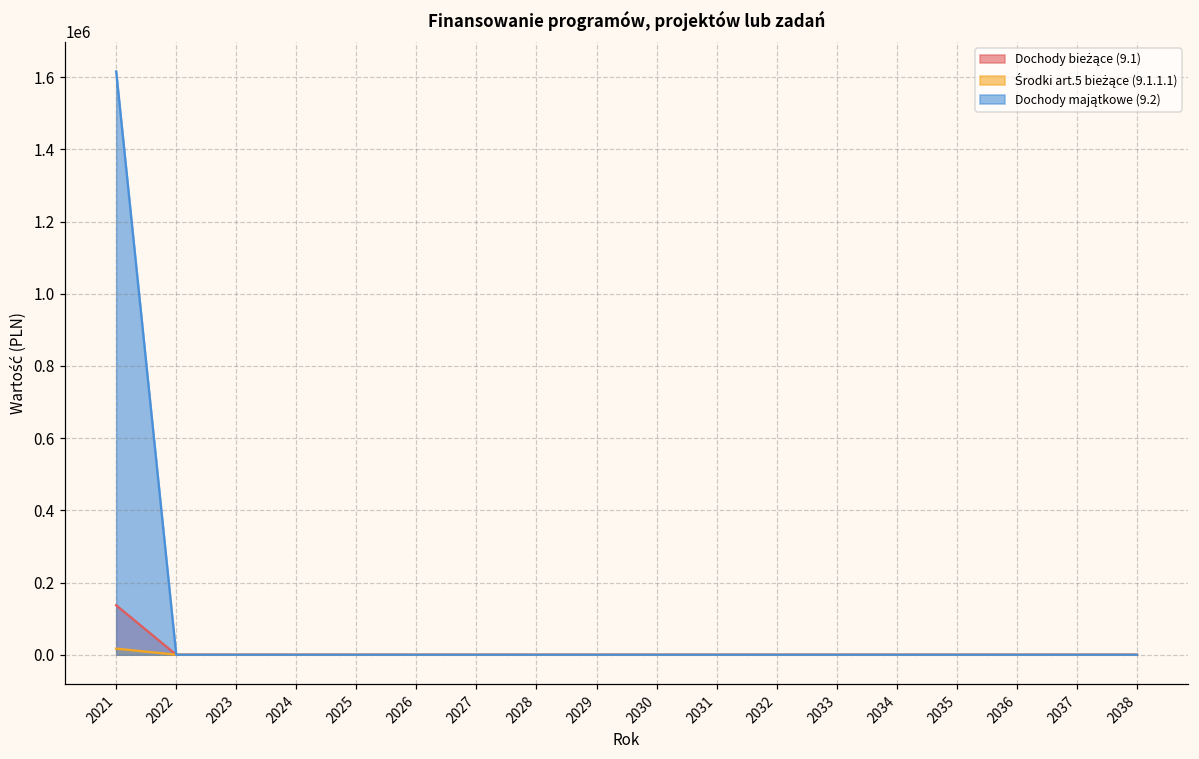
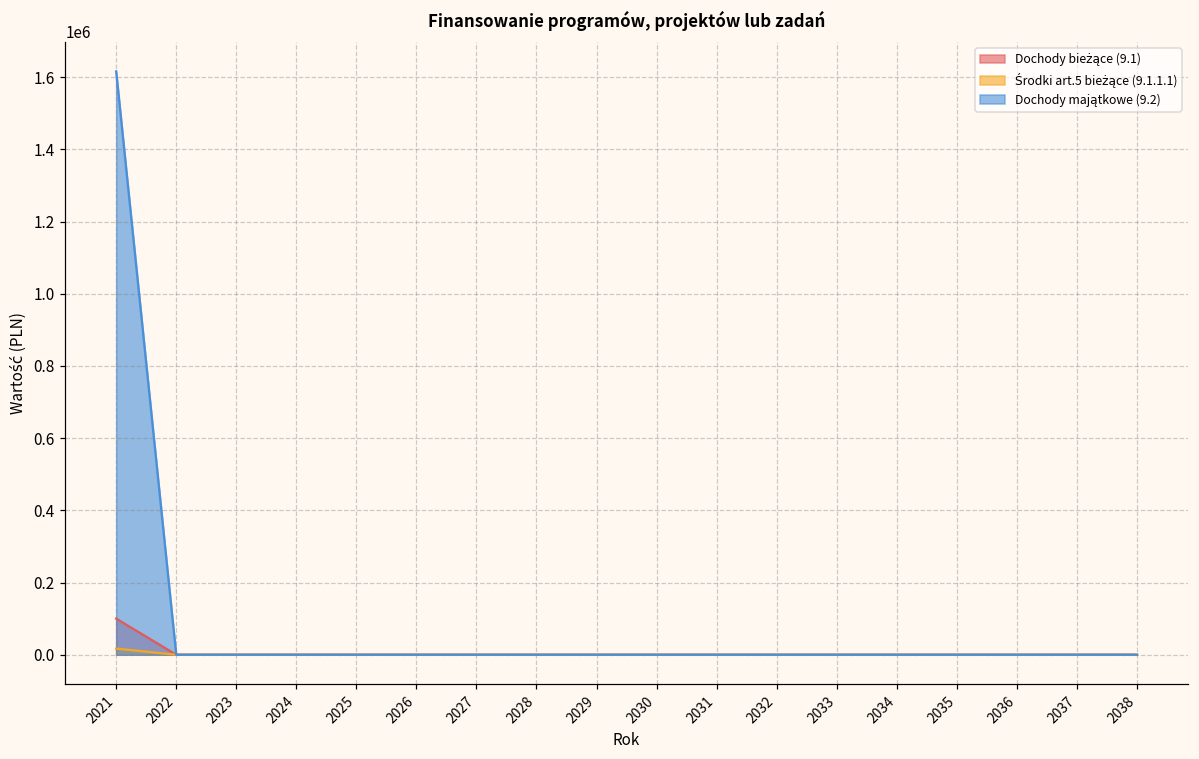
  {
    "Dochody bieżące (9.1)": {
-     "2021": 140000
+     "2021": 100000
    },
    "Środki art.5 bieżące (9.1.1.1)": {
      "2021": 20000
    },
    "Dochody majątkowe (9.2)": {
      "2021": 1620000
    }
  }
